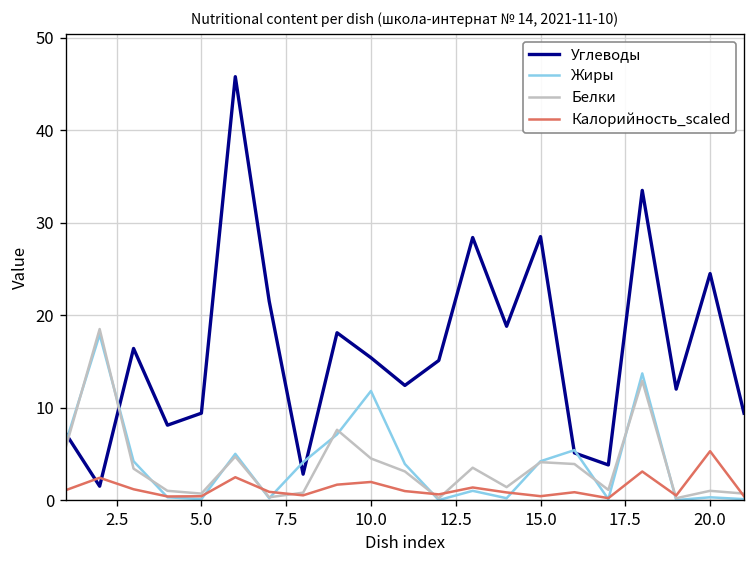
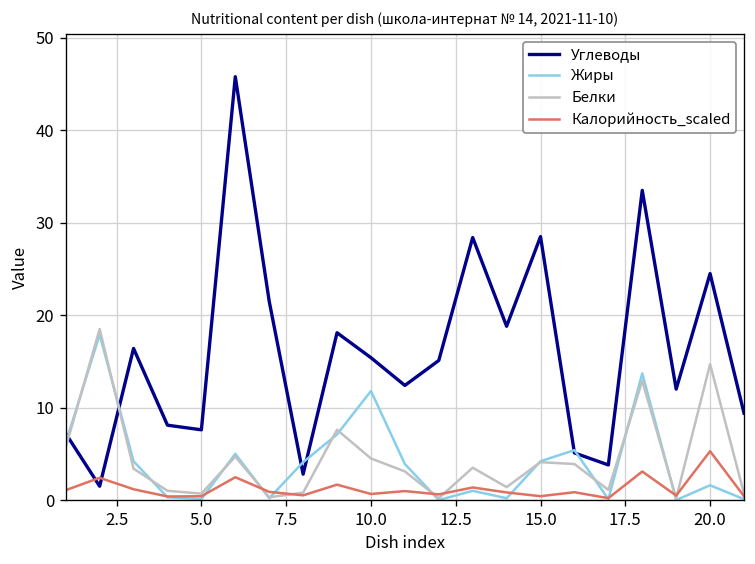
  {
    "Углеводы": {
-     "5.0": 9,
+     "5.0": 8,
      "10.0": 15,
      "15.0": 29,
      "20.0": 25
    },
    "Жиры": {
      "10.0": 12,
-     "20.0": 0
+     "20.0": 2
    },
    "Белки": {
      "10.0": 5,
-     "20.0": 1
+     "20.0": 15
    },
    "Калорийность_scaled": {
-     "10.0": 2,
+     "10.0": 1,
      "15.0": 0,
      "20.0": 5
    }
  }
